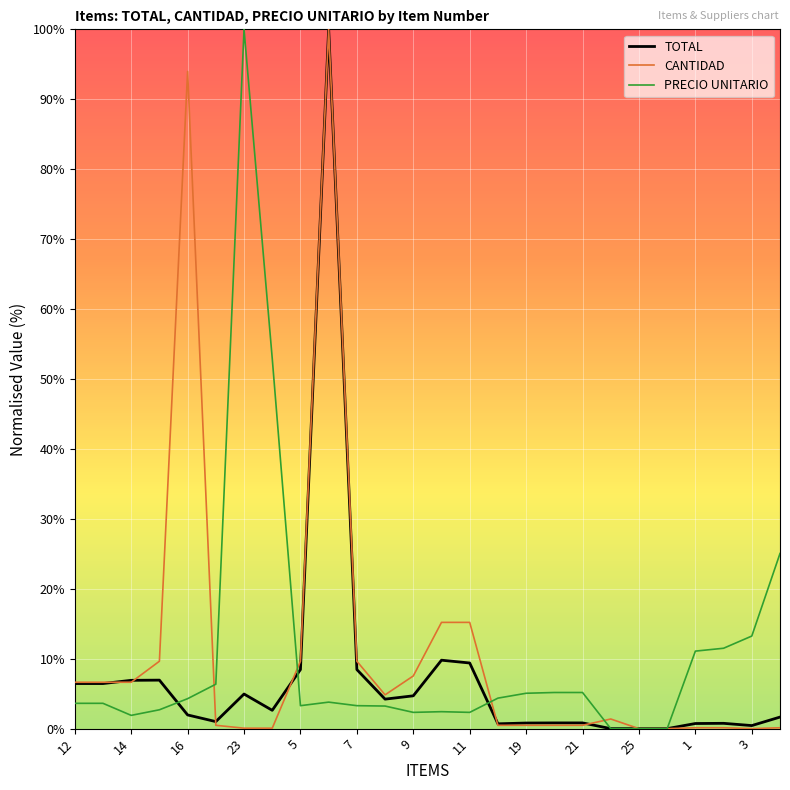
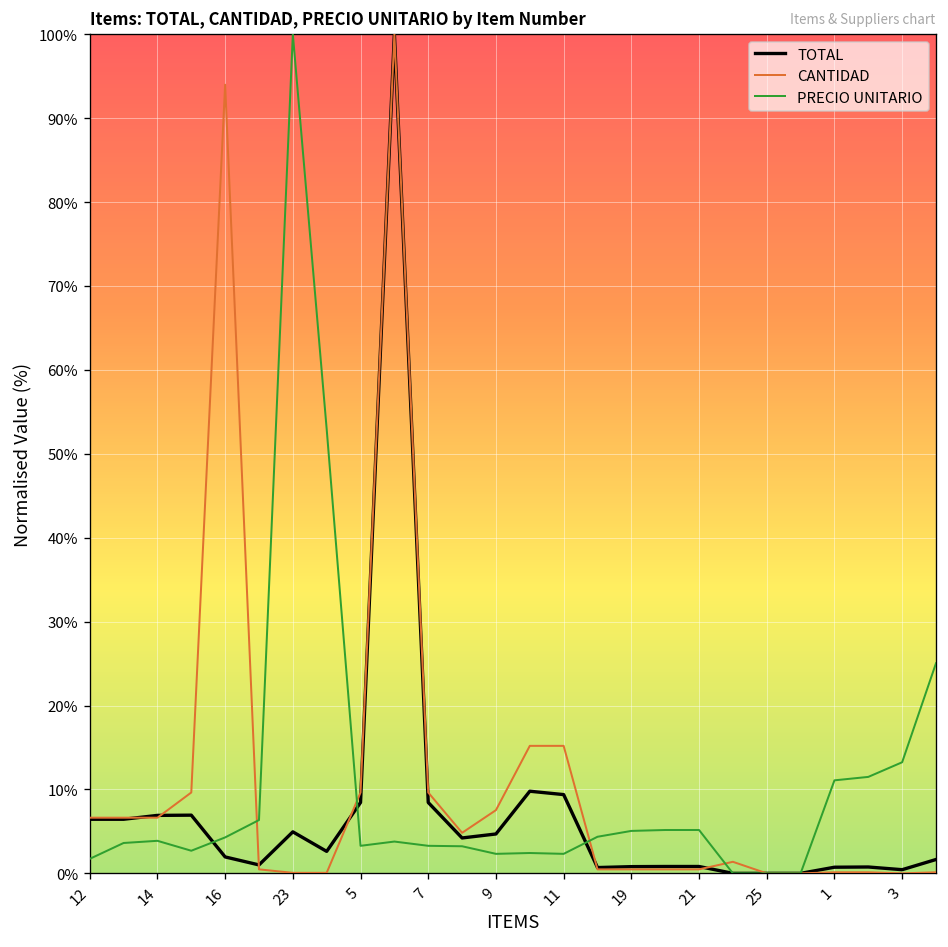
  {
    "TOTAL": {
      "16": "2%"
    },
    "CANTIDAD": {
      "16": "94%"
    },
    "PRECIO UNITARIO": {
-     "12": "4%",
-     "14": "2%",
+     "12": "2%",
+     "14": "4%",
      "16": "4%"
    }
  }
